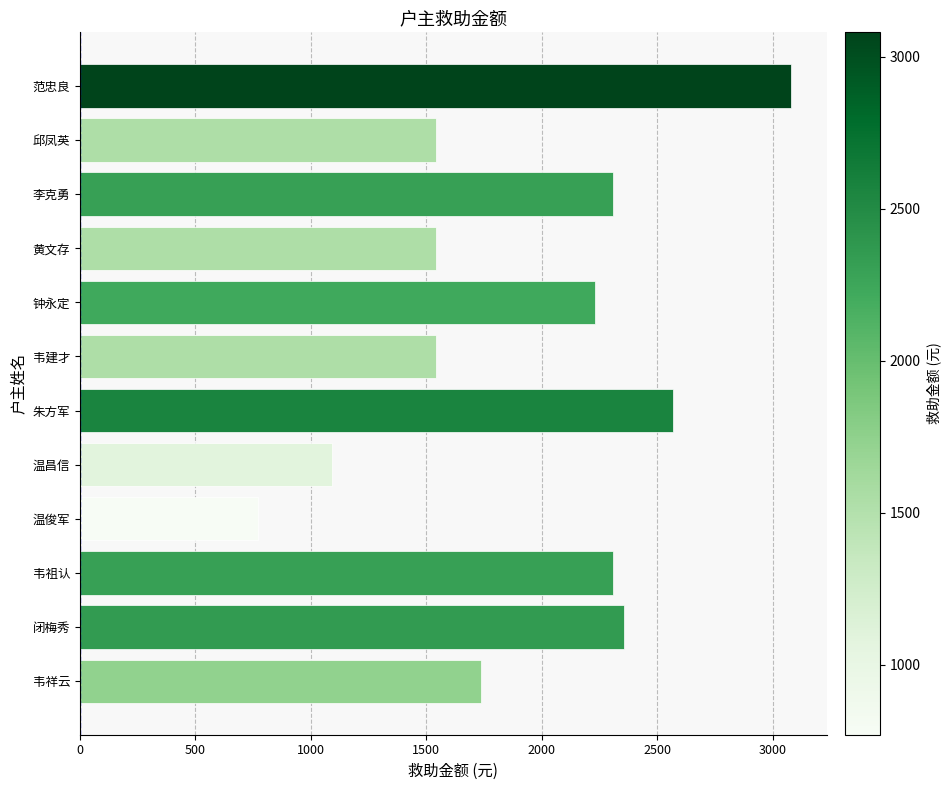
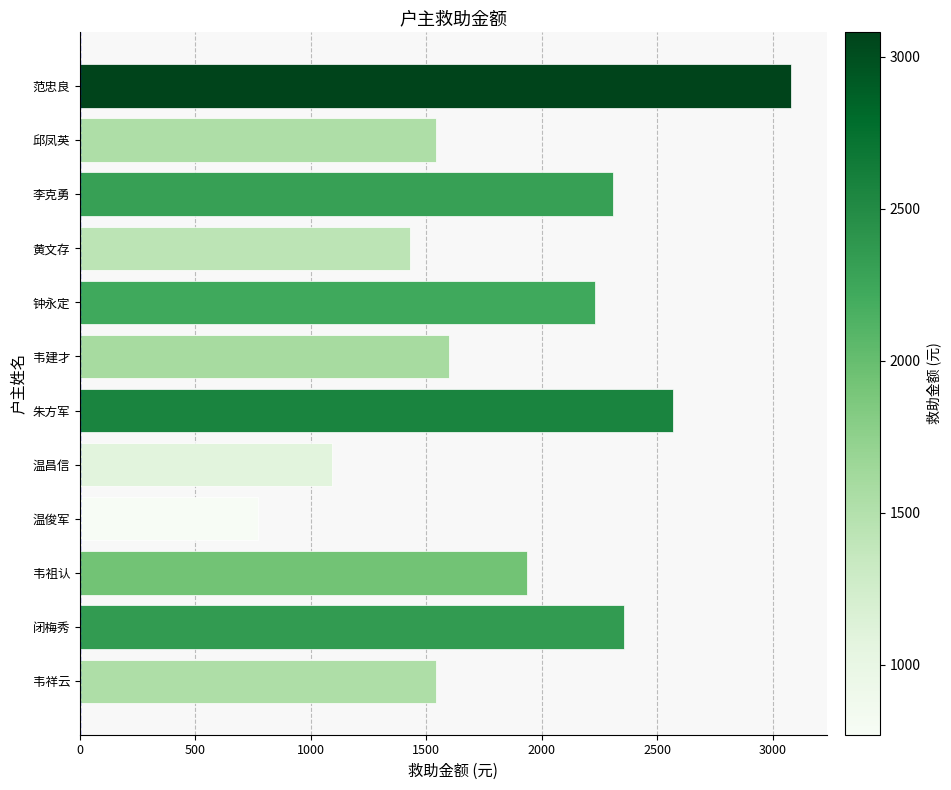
  {
    "范忠良": 3080,
    "邱凤英": 1540,
    "李克勇": 2310,
-   "黄文存": 1540,
+   "黄文存": 1430,
    "钟永定": 2230,
-   "韦建才": 1540,
+   "韦建才": 1600,
    "朱方军": 2570,
    "温昌信": 1090,
    "温俊军": 770,
-   "韦祖认": 2310,
+   "韦祖认": 1940,
    "闭梅秀": 2360,
-   "韦祥云": 1740
+   "韦祥云": 1540
  }
